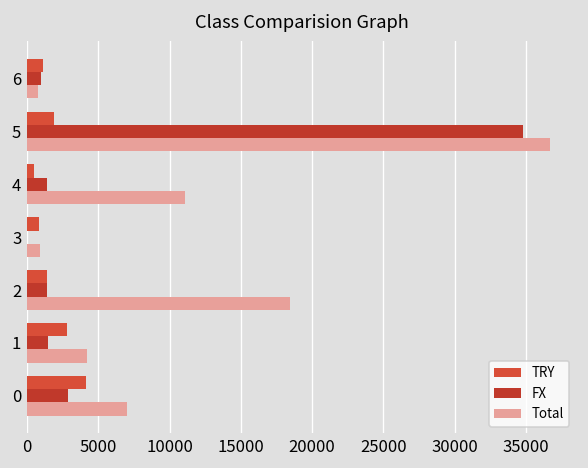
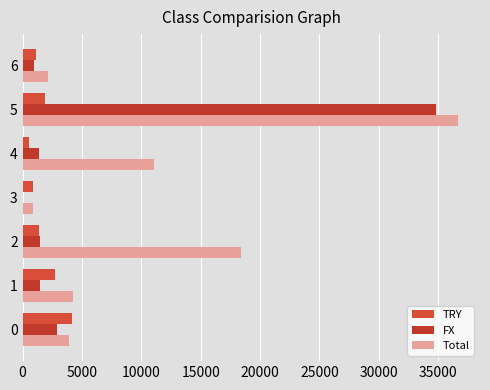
  {
    "Total": {
-     "6": 800,
+     "6": 2100,
      "5": 36700,
      "4": 11100,
      "3": 900,
      "2": 18400,
      "1": 4200,
-     "0": 7000
+     "0": 3900
    }
  }
